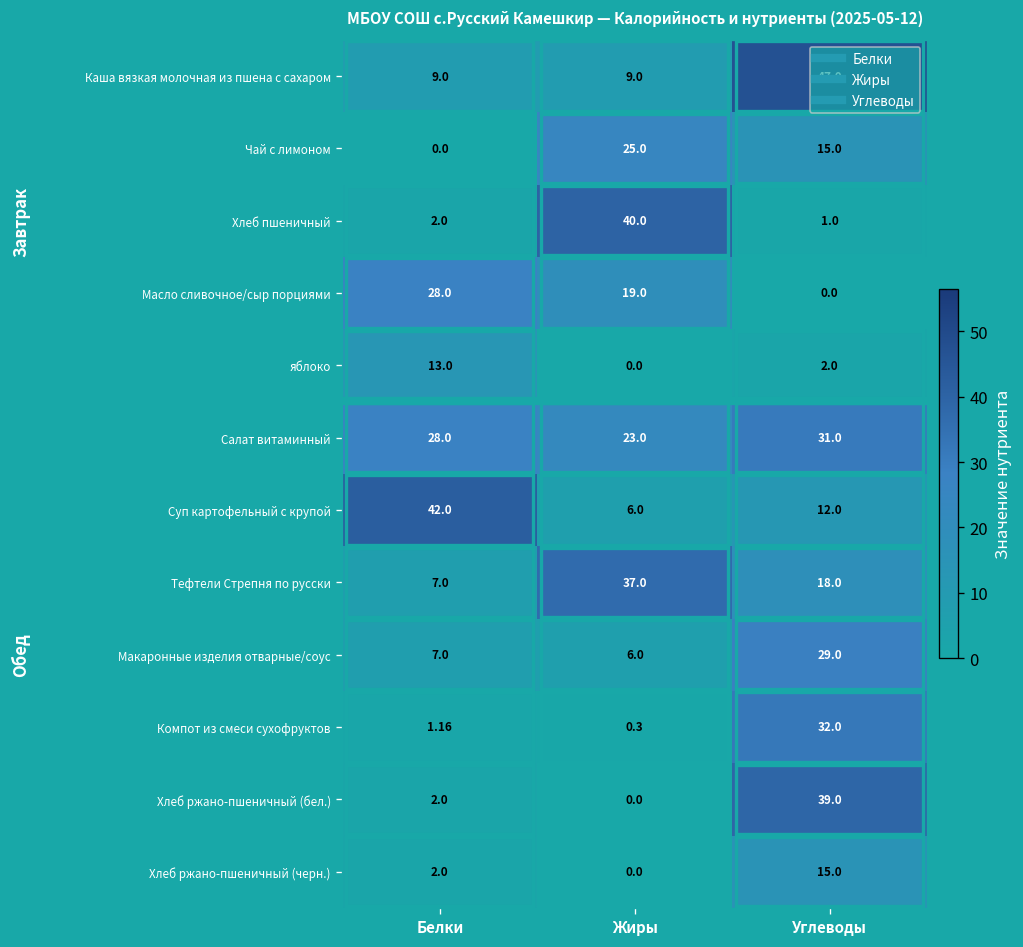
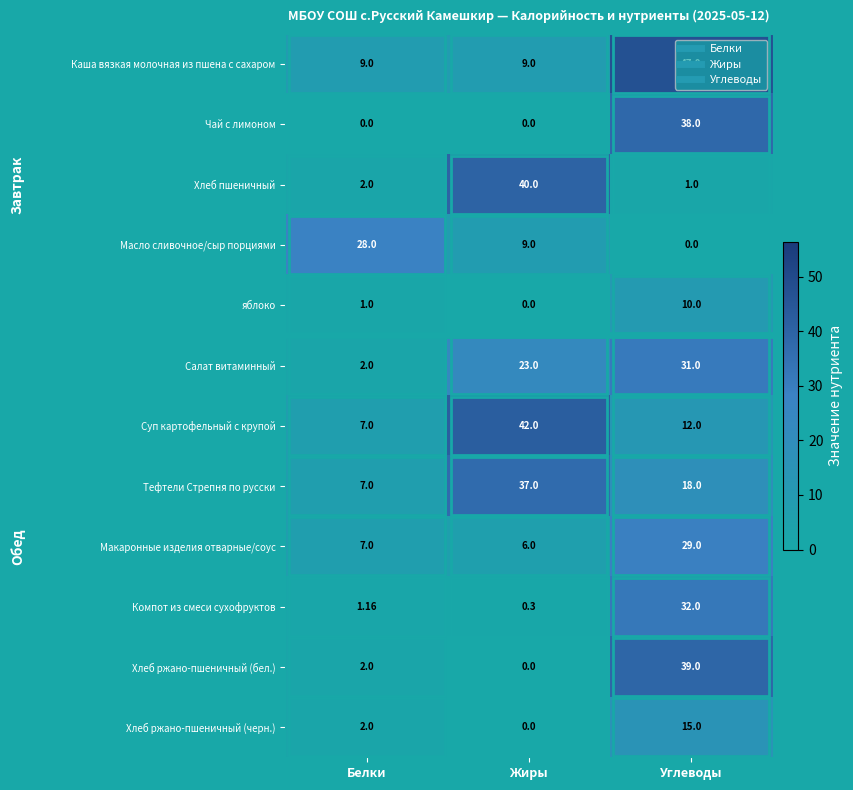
  {
    "Каша вязкая молочная из пшена с сахаром": {
      "Белки": 9.0,
      "Жиры": 9.0
    },
    "Чай с лимоном": {
      "Белки": 0.0,
-     "Жиры": 25.0,
-     "Углеводы": 15.0
+     "Жиры": 0.0,
+     "Углеводы": 38.0
    },
    "Хлеб пшеничный": {
      "Белки": 2.0,
      "Жиры": 40.0,
      "Углеводы": 1.0
    },
    "Масло сливочное/сыр порциями": {
      "Белки": 28.0,
-     "Жиры": 19.0,
+     "Жиры": 9.0,
      "Углеводы": 0.0
    },
    "яблоко": {
-     "Белки": 13.0,
+     "Белки": 1.0,
      "Жиры": 0.0,
-     "Углеводы": 2.0
+     "Углеводы": 10.0
    },
    "Салат витаминный": {
-     "Белки": 28.0,
+     "Белки": 2.0,
      "Жиры": 23.0,
      "Углеводы": 31.0
    },
    "Суп картофельный с крупой": {
-     "Белки": 42.0,
-     "Жиры": 6.0,
+     "Белки": 7.0,
+     "Жиры": 42.0,
      "Углеводы": 12.0
    },
    "Тефтели Стрепня по русски": {
      "Белки": 7.0,
      "Жиры": 37.0,
      "Углеводы": 18.0
    },
    "Макаронные изделия отварные/соус": {
      "Белки": 7.0,
      "Жиры": 6.0,
      "Углеводы": 29.0
    },
    "Компот из смеси сухофруктов": {
      "Белки": 1.16,
      "Жиры": 0.3,
      "Углеводы": 32.0
    },
    "Хлеб ржано-пшеничный (бел.)": {
      "Белки": 2.0,
      "Жиры": 0.0,
      "Углеводы": 39.0
    },
    "Хлеб ржано-пшеничный (черн.)": {
      "Белки": 2.0,
      "Жиры": 0.0,
      "Углеводы": 15.0
    }
  }
